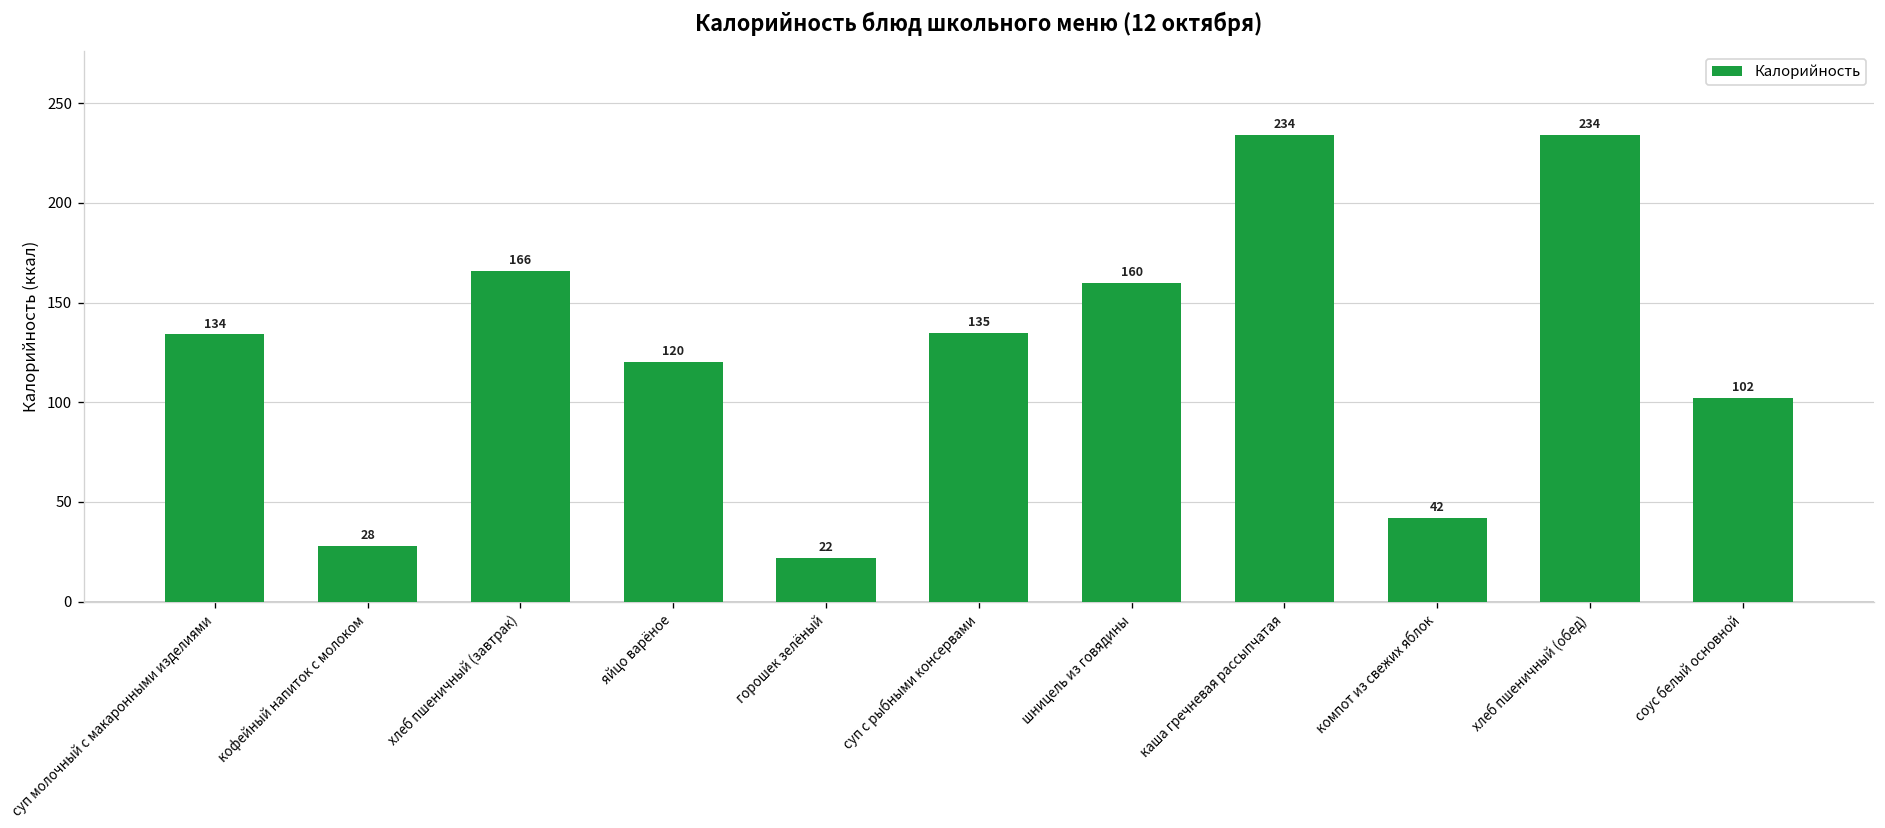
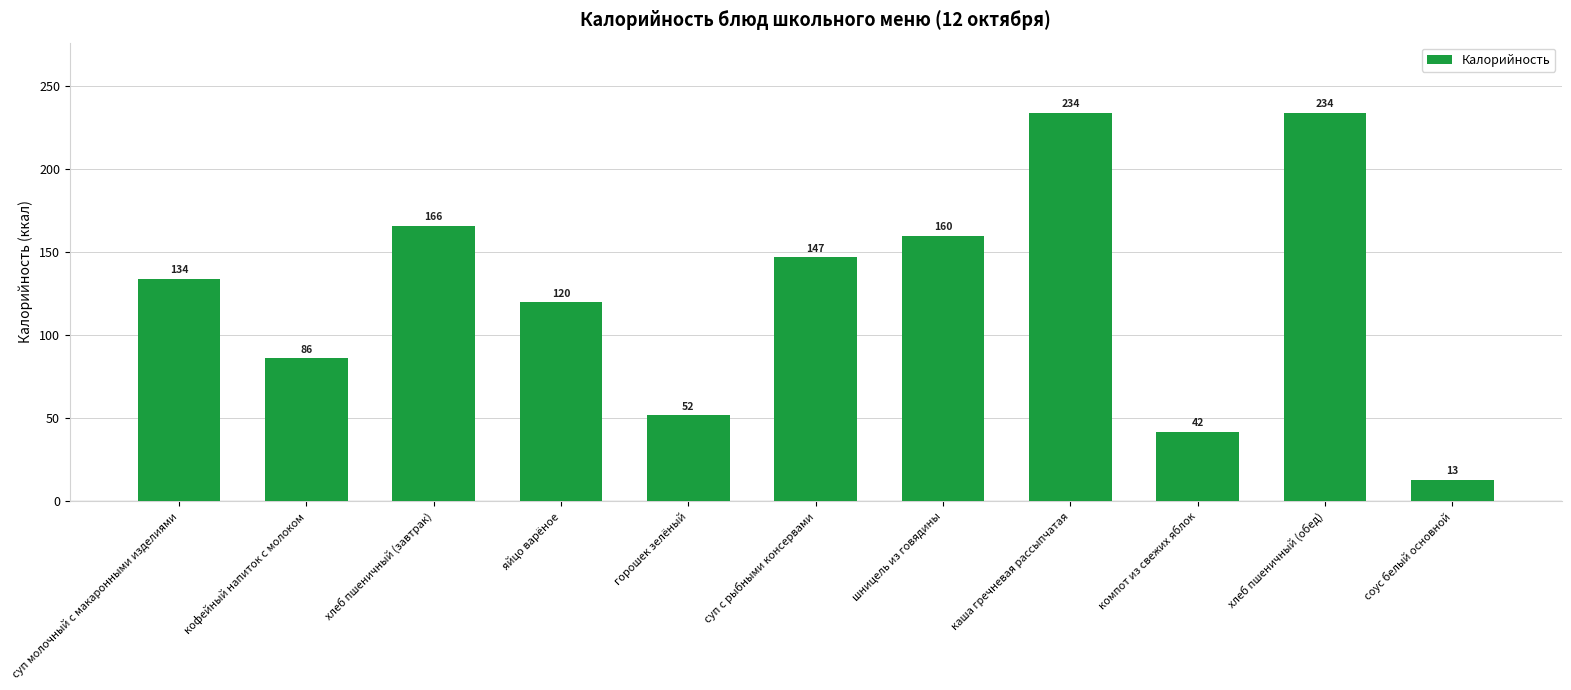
  {
    "суп молочный с макаронными изделиями": 134,
-   "кофейный напиток с молоком": 28,
+   "кофейный напиток с молоком": 86,
    "хлеб пшеничный (завтрак)": 166,
    "яйцо варёное": 120,
-   "горошек зелёный": 22,
-   "суп с рыбными консервами": 135,
+   "горошек зелёный": 52,
+   "суп с рыбными консервами": 147,
    "шницель из говядины": 160,
    "каша гречневая рассыпчатая": 234,
    "компот из свежих яблок": 42,
    "хлеб пшеничный (обед)": 234,
-   "соус белый основной": 102
+   "соус белый основной": 13
  }
